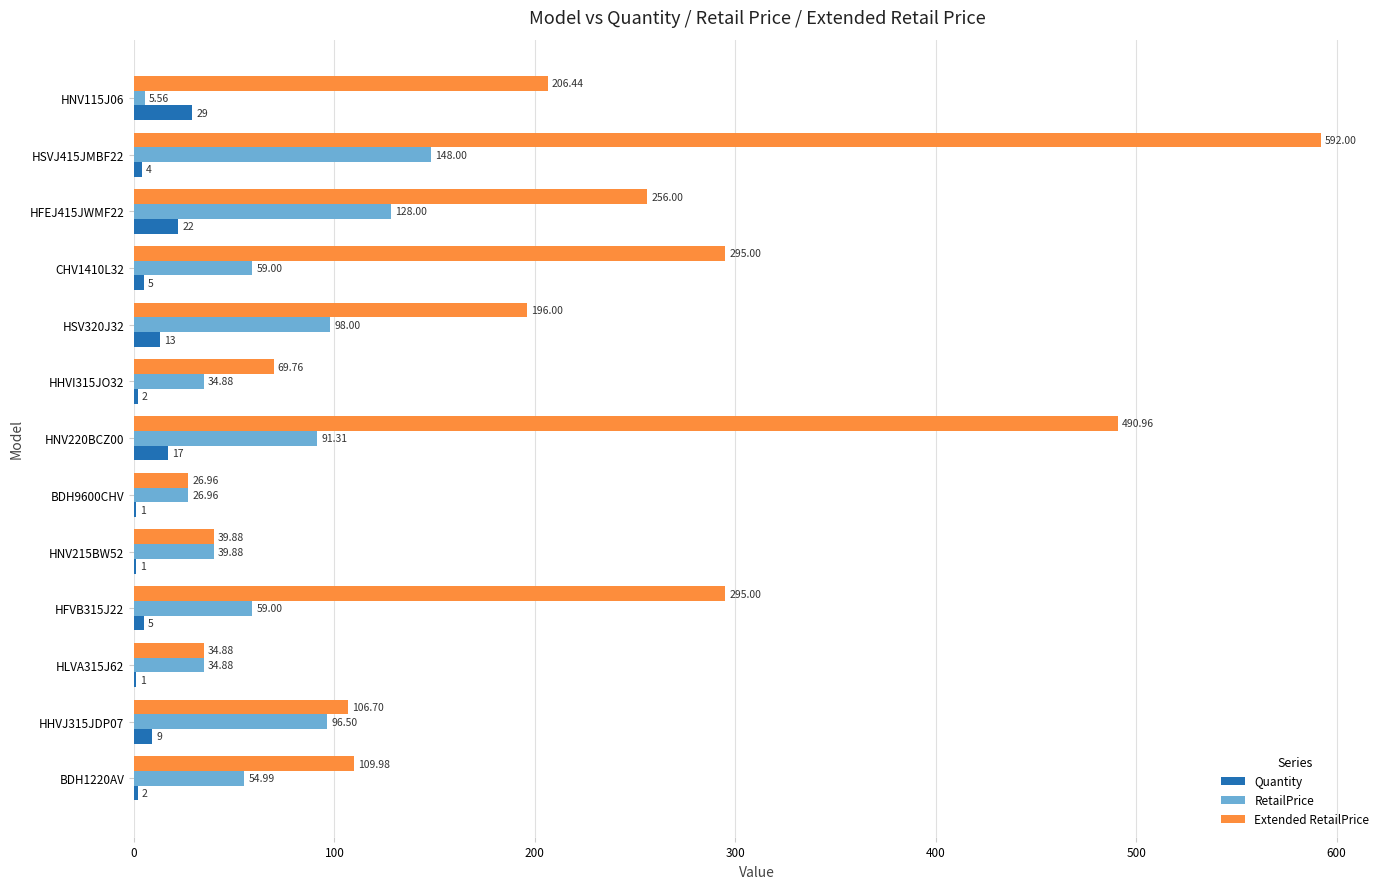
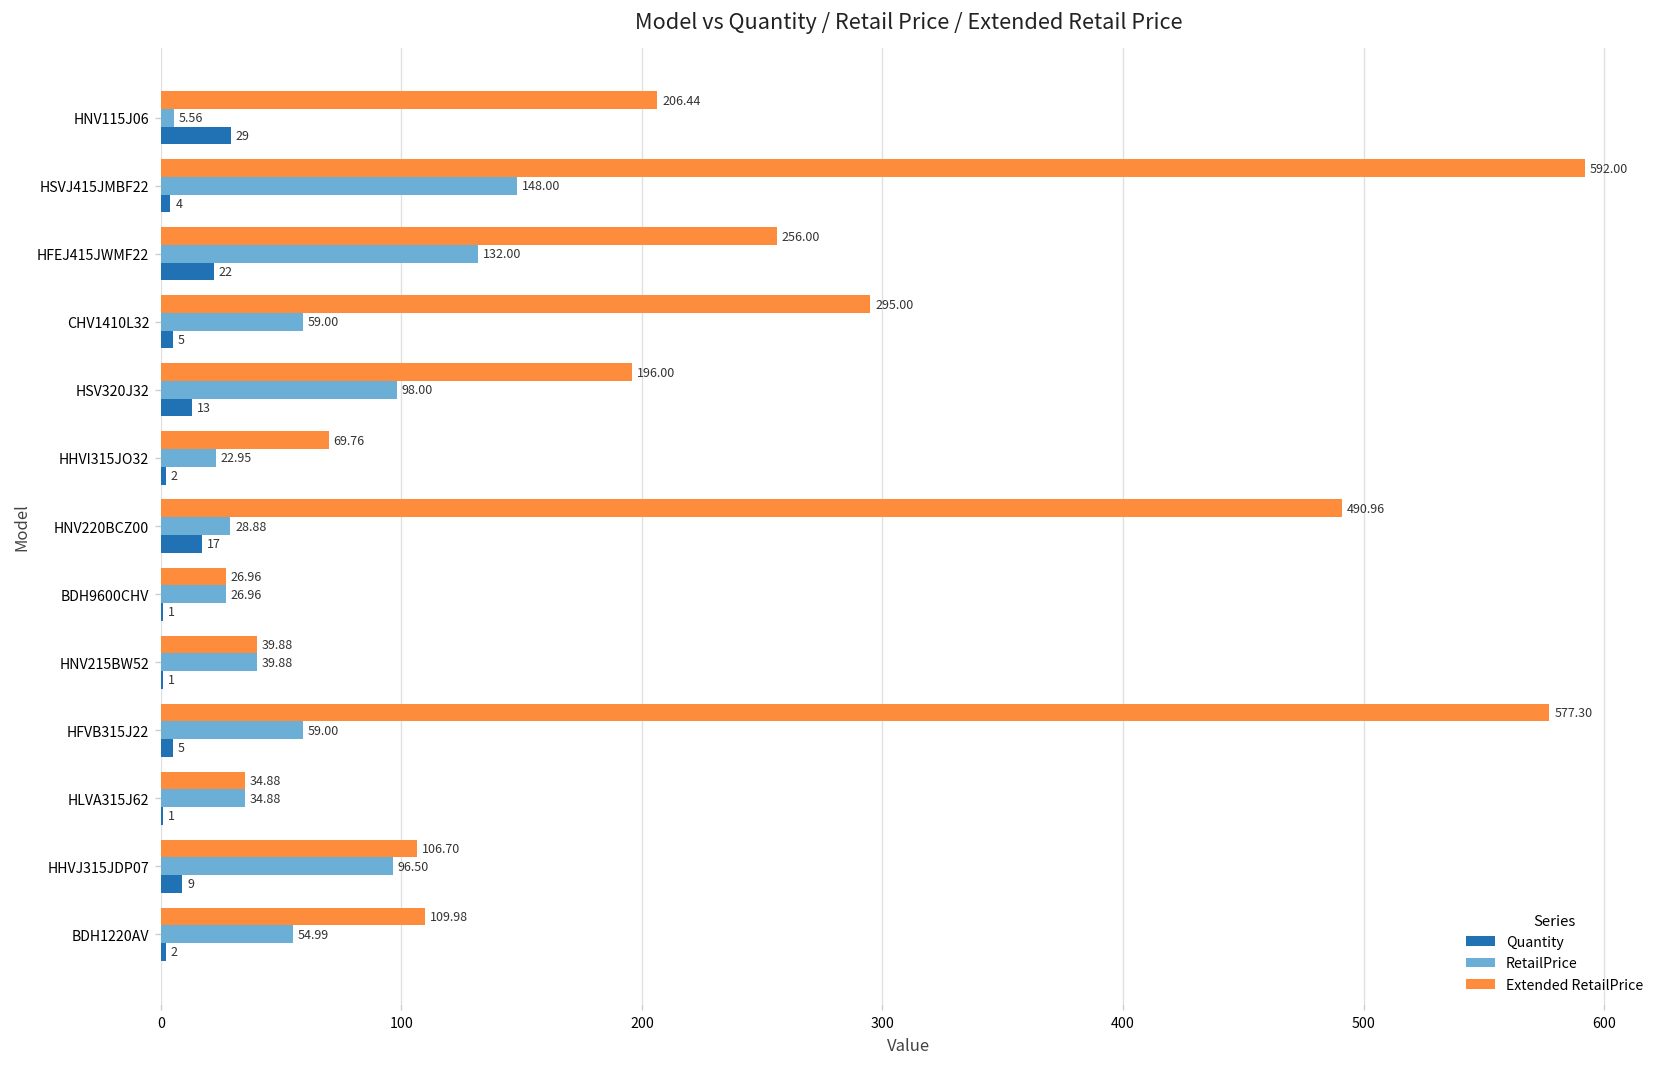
  {
    "Quantity": {
      "HNV115J06": 29,
      "HSVJ415JMBF22": 4,
      "HFEJ415JWMF22": 22,
      "CHV1410L32": 5,
      "HSV320J32": 13,
      "HHVI315JO32": 2,
      "HNV220BCZ00": 17,
      "BDH9600CHV": 1,
      "HNV215BW52": 1,
      "HFVB315J22": 5,
      "HLVA315J62": 1,
      "HHVJ315JDP07": 9,
      "BDH1220AV": 2
    },
    "RetailPrice": {
      "HNV115J06": 5.56,
      "HSVJ415JMBF22": 148.00,
-     "HFEJ415JWMF22": 128.00,
+     "HFEJ415JWMF22": 132.00,
      "CHV1410L32": 59.00,
      "HSV320J32": 98.00,
-     "HHVI315JO32": 34.88,
-     "HNV220BCZ00": 91.31,
+     "HHVI315JO32": 22.95,
+     "HNV220BCZ00": 28.88,
      "BDH9600CHV": 26.96,
      "HNV215BW52": 39.88,
      "HFVB315J22": 59.00,
      "HLVA315J62": 34.88,
      "HHVJ315JDP07": 96.50,
      "BDH1220AV": 54.99
    },
    "Extended RetailPrice": {
      "HNV115J06": 206.44,
      "HSVJ415JMBF22": 592.00,
      "HFEJ415JWMF22": 256.00,
      "CHV1410L32": 295.00,
      "HSV320J32": 196.00,
      "HHVI315JO32": 69.76,
      "HNV220BCZ00": 490.96,
      "BDH9600CHV": 26.96,
      "HNV215BW52": 39.88,
-     "HFVB315J22": 295.00,
+     "HFVB315J22": 577.30,
      "HLVA315J62": 34.88,
      "HHVJ315JDP07": 106.70,
      "BDH1220AV": 109.98
    }
  }
